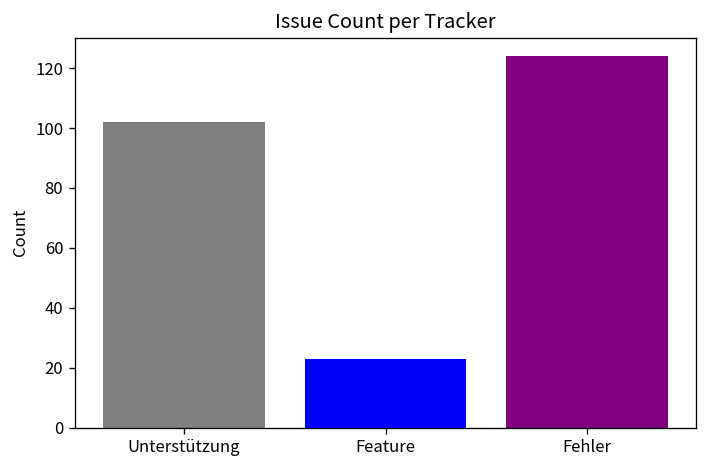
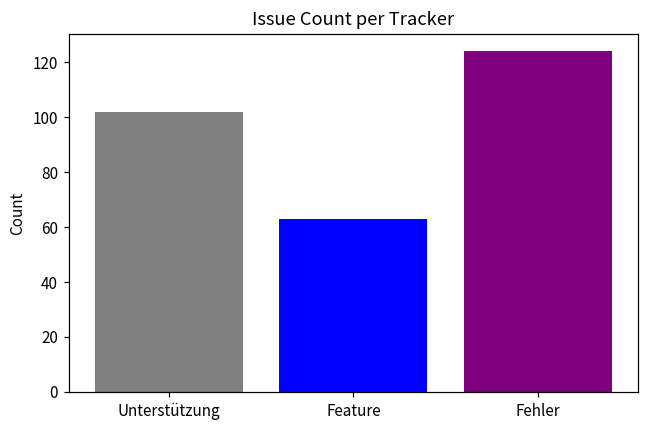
  {
    "Unterstützung": 102,
-   "Feature": 23,
+   "Feature": 63,
    "Fehler": 124
  }
